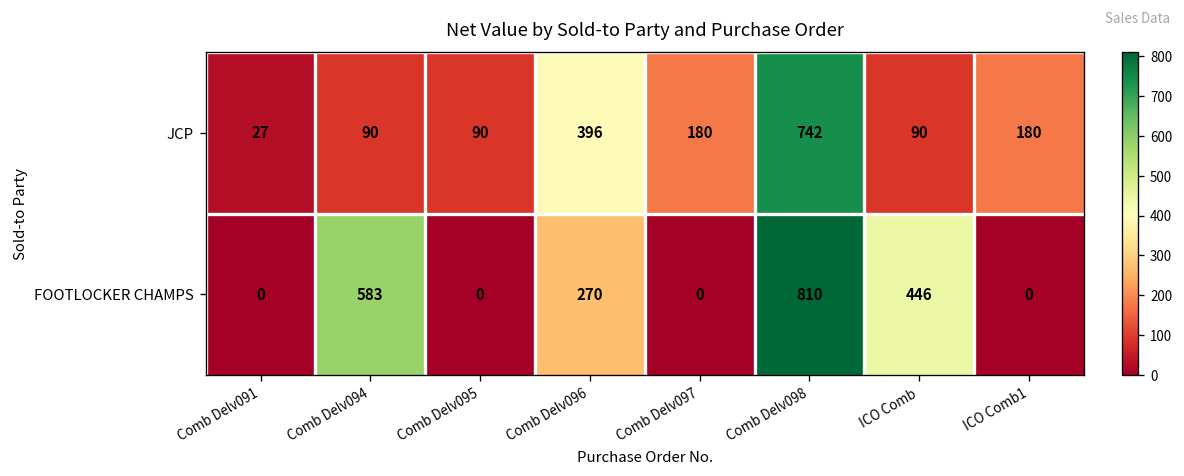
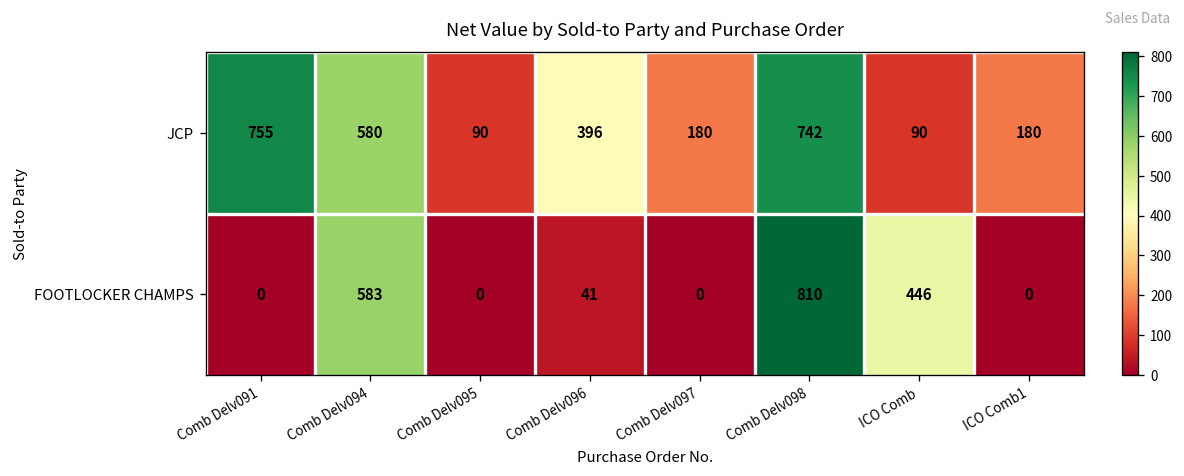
  {
    "JCP": {
-     "Comb Delv091": 27,
-     "Comb Delv094": 90,
+     "Comb Delv091": 755,
+     "Comb Delv094": 580,
      "Comb Delv095": 90,
      "Comb Delv096": 396,
      "Comb Delv097": 180,
      "Comb Delv098": 742,
      "ICO Comb": 90,
      "ICO Comb1": 180
    },
    "FOOTLOCKER CHAMPS": {
      "Comb Delv091": 0,
      "Comb Delv094": 583,
      "Comb Delv095": 0,
-     "Comb Delv096": 270,
+     "Comb Delv096": 41,
      "Comb Delv097": 0,
      "Comb Delv098": 810,
      "ICO Comb": 446,
      "ICO Comb1": 0
    }
  }
